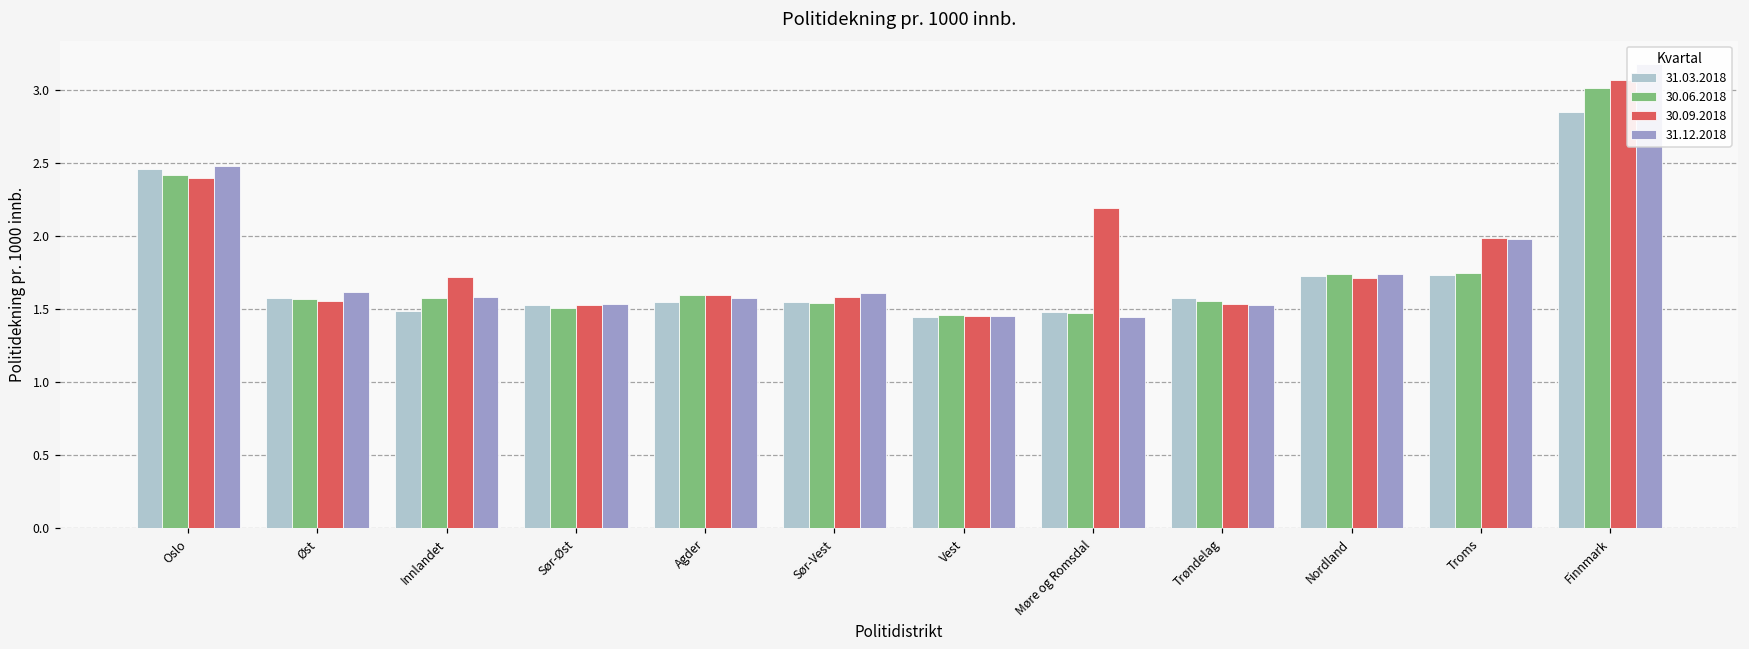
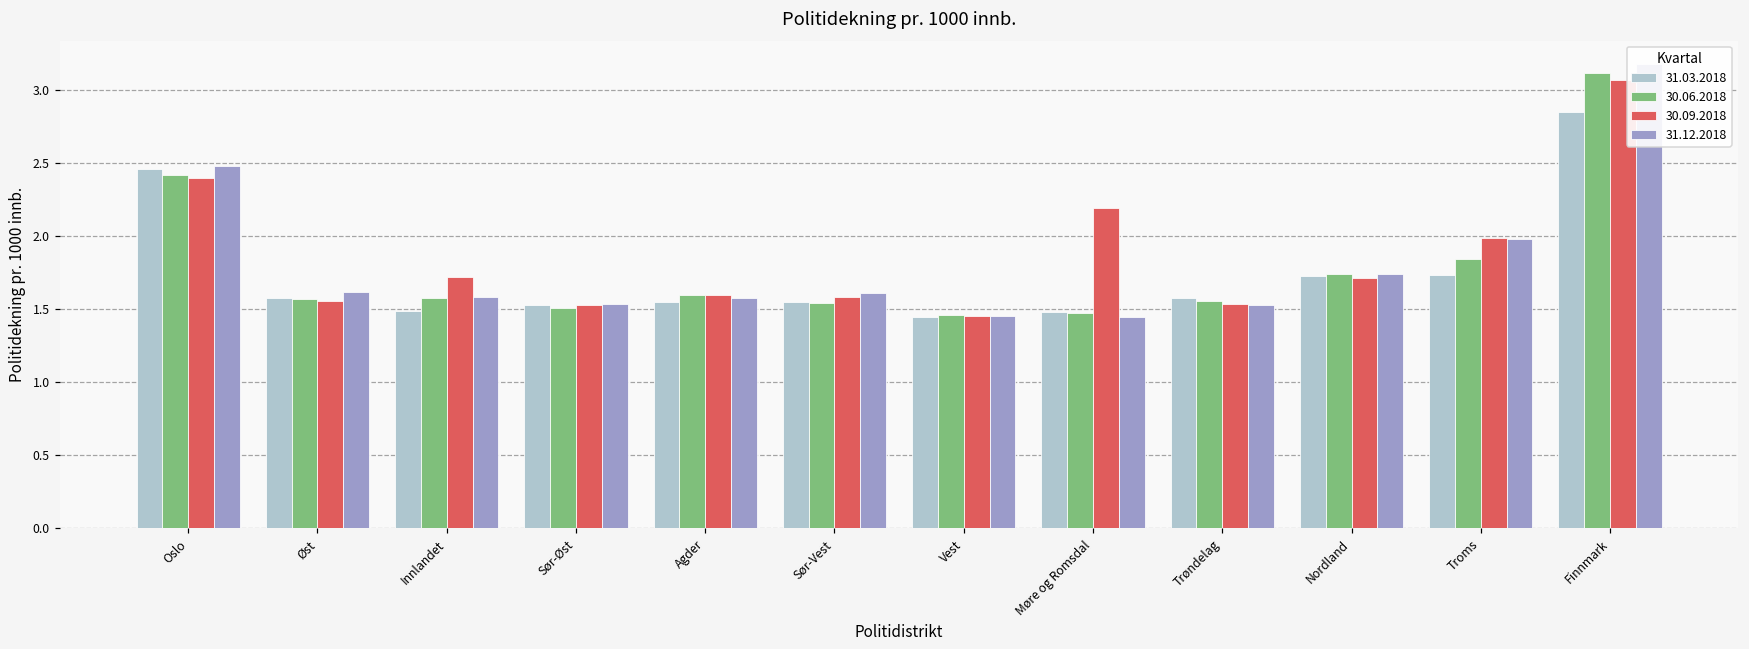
  {
    "30.06.2018": {
      "Oslo": 2.42,
      "Øst": 1.57,
      "Innlandet": 1.58,
      "Sør-Øst": 1.50,
      "Agder": 1.60,
      "Sør-Vest": 1.54,
      "Vest": 1.46,
      "Møre og Romsdal": 1.47,
      "Trøndelag": 1.55,
      "Nordland": 1.74,
-     "Troms": 1.75,
-     "Finnmark": 3.01
+     "Troms": 1.84,
+     "Finnmark": 3.12
    },
    "30.09.2018": {
      "Oslo": 2.39,
      "Øst": 1.55,
      "Innlandet": 1.72,
      "Sør-Øst": 1.53,
      "Agder": 1.59,
      "Sør-Vest": 1.58,
      "Vest": 1.45,
      "Møre og Romsdal": 2.19,
      "Trøndelag": 1.53,
      "Nordland": 1.71,
      "Troms": 1.98,
      "Finnmark": 3.06
    }
  }
